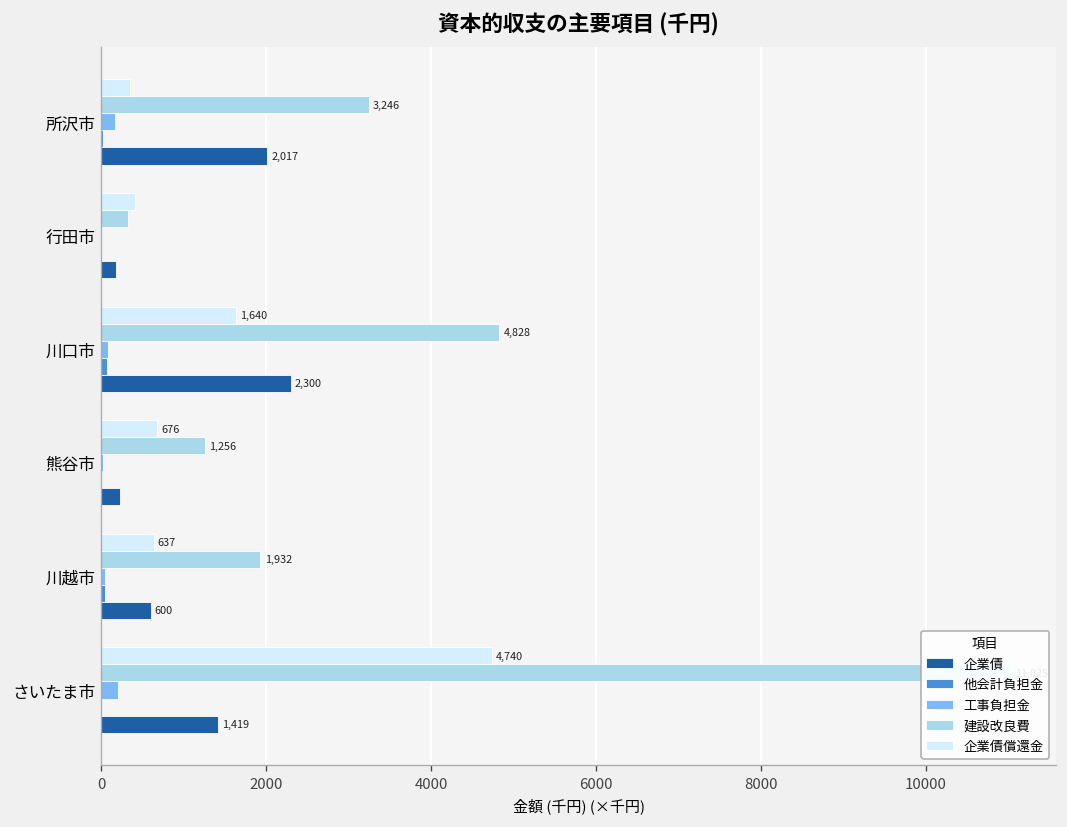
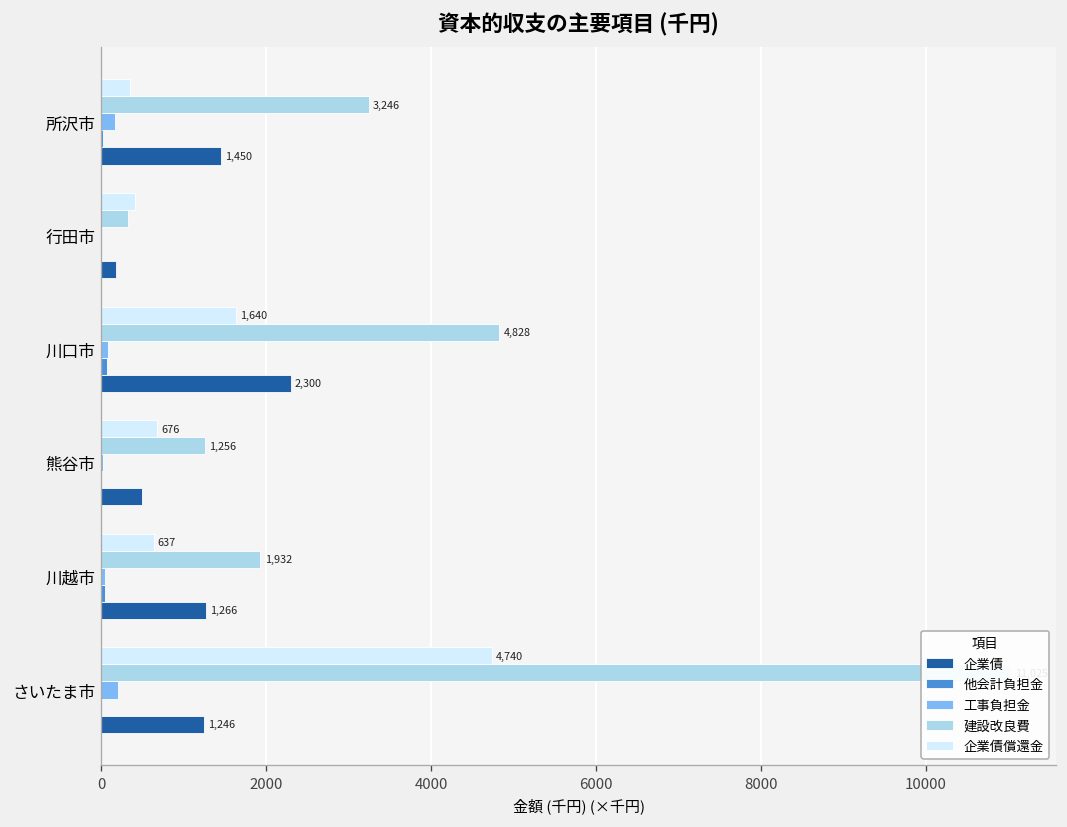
  {
    "企業債": {
-     "所沢市": "2,017",
+     "所沢市": "1,450",
      "川口市": "2,300",
-     "熊谷市": "200",
-     "川越市": "600",
-     "さいたま市": "1,419"
+     "熊谷市": "500",
+     "川越市": "1,266",
+     "さいたま市": "1,246"
    },
    "他会計負担金": {
      "川口市": "100",
      "川越市": "100"
    }
  }
